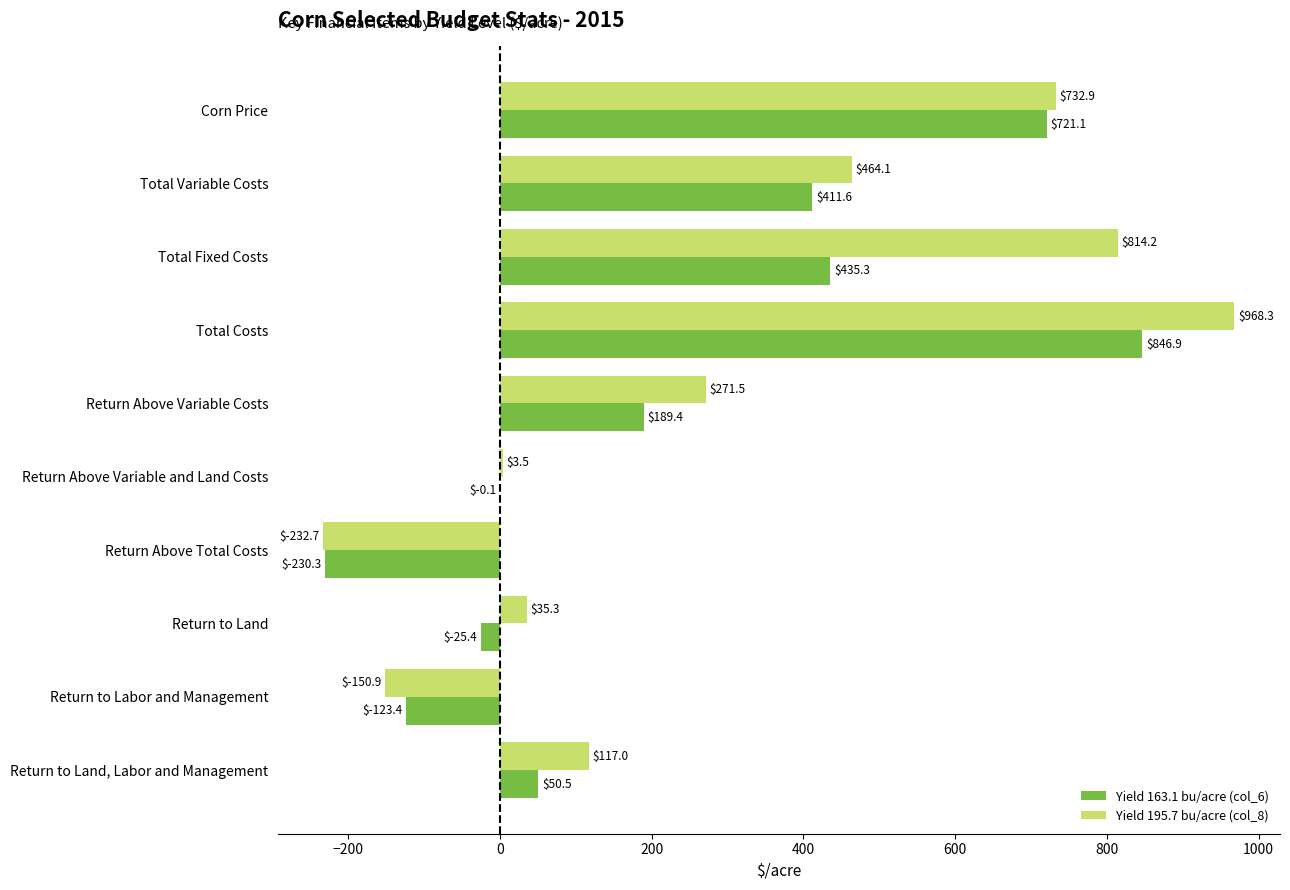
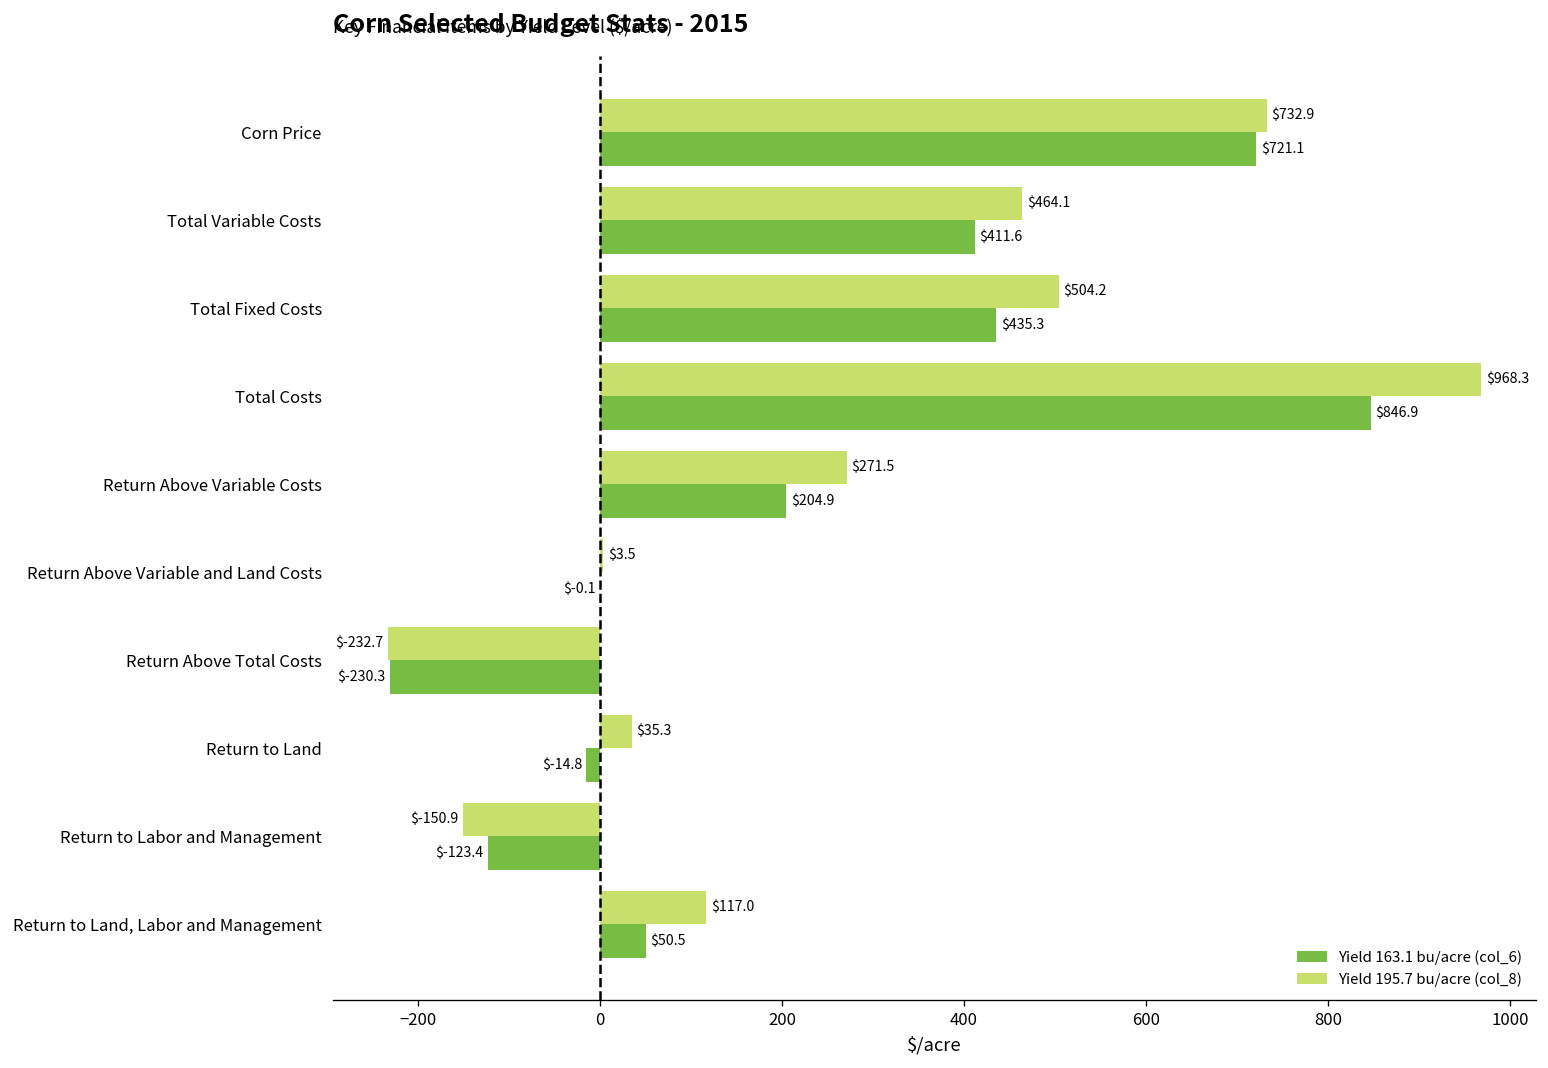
  {
    "Yield 163.1 bu/acre (col_6)": {
      "Corn Price": "$721.1",
      "Total Variable Costs": "$411.6",
      "Total Fixed Costs": "$435.3",
      "Total Costs": "$846.9",
-     "Return Above Variable Costs": "$189.4",
+     "Return Above Variable Costs": "$204.9",
      "Return Above Variable and Land Costs": "$-0.1",
      "Return Above Total Costs": "$-230.3",
-     "Return to Land": "$-25.4",
+     "Return to Land": "$-14.8",
      "Return to Labor and Management": "$-123.4",
      "Return to Land, Labor and Management": "$50.5"
    },
    "Yield 195.7 bu/acre (col_8)": {
      "Corn Price": "$732.9",
      "Total Variable Costs": "$464.1",
-     "Total Fixed Costs": "$814.2",
+     "Total Fixed Costs": "$504.2",
      "Total Costs": "$968.3",
      "Return Above Variable Costs": "$271.5",
      "Return Above Variable and Land Costs": "$3.5",
      "Return Above Total Costs": "$-232.7",
      "Return to Land": "$35.3",
      "Return to Labor and Management": "$-150.9",
      "Return to Land, Labor and Management": "$117.0"
    }
  }
